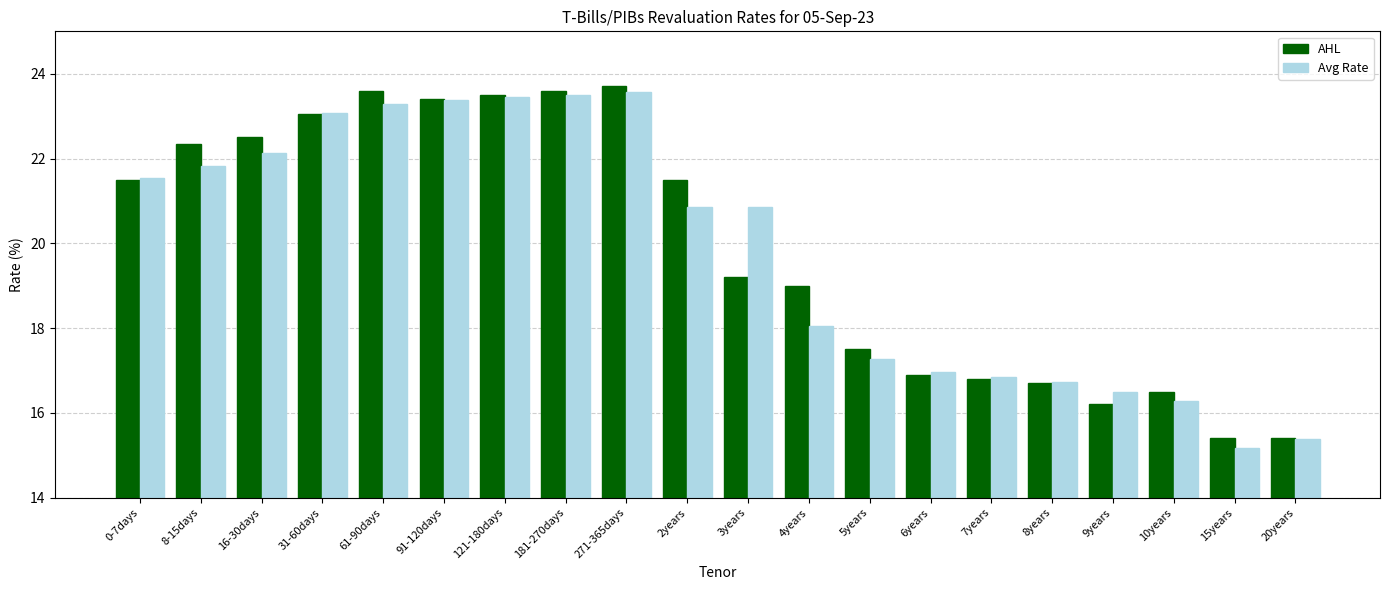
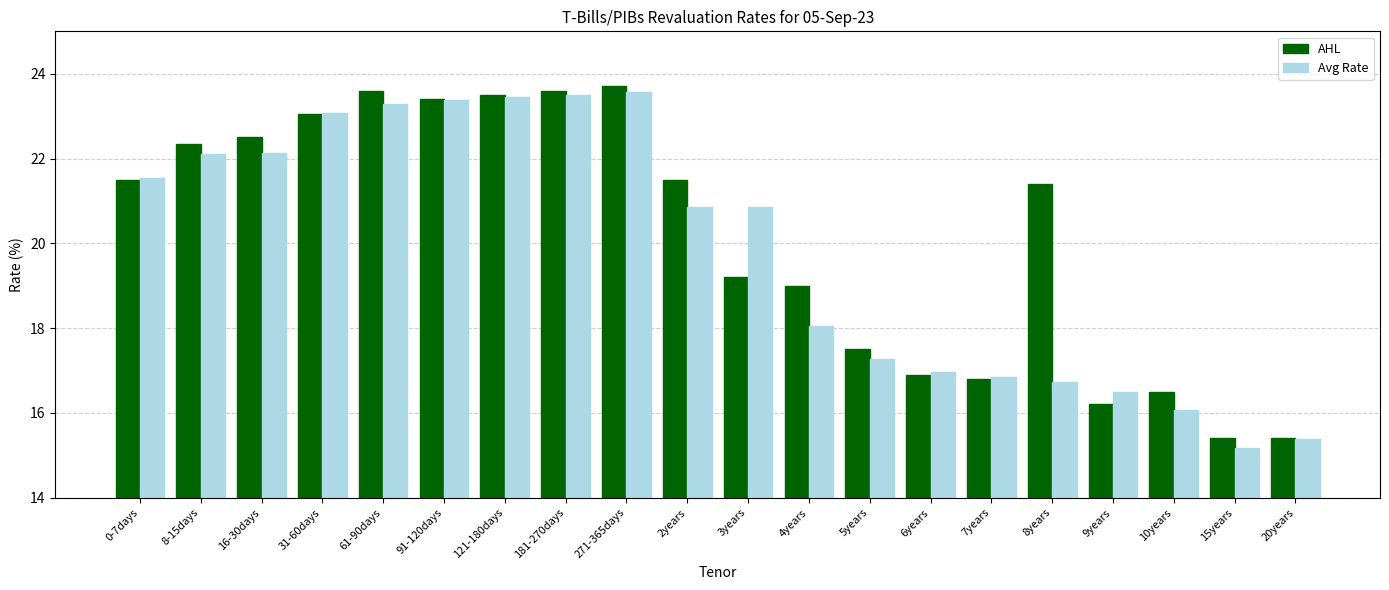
  {
    "AHL": {
      "0-7days": 21.5,
      "8-15days": 22.4,
      "16-30days": 22.5,
      "31-60days": 23.1,
      "61-90days": 23.6,
      "91-120days": 23.4,
      "121-180days": 23.5,
      "181-270days": 23.6,
      "271-365days": 23.7,
      "2years": 21.5,
      "3years": 19.2,
      "4years": 19.0,
      "5years": 17.5,
      "6years": 16.9,
      "7years": 16.8,
-     "8years": 16.7,
+     "8years": 21.4,
      "9years": 16.2,
      "10years": 16.5,
      "15years": 15.4,
      "20years": 15.4
    },
    "Avg Rate": {
      "0-7days": 21.5,
-     "8-15days": 21.8,
+     "8-15days": 22.1,
      "16-30days": 22.1,
      "31-60days": 23.1,
      "61-90days": 23.3,
      "91-120days": 23.4,
      "121-180days": 23.4,
      "181-270days": 23.5,
      "271-365days": 23.6,
      "2years": 20.9,
      "3years": 20.9,
      "4years": 18.1,
      "5years": 17.3,
      "6years": 17.0,
      "7years": 16.8,
      "8years": 16.7,
      "9years": 16.5,
-     "10years": 16.3,
+     "10years": 16.1,
      "15years": 15.2,
      "20years": 15.4
    }
  }
